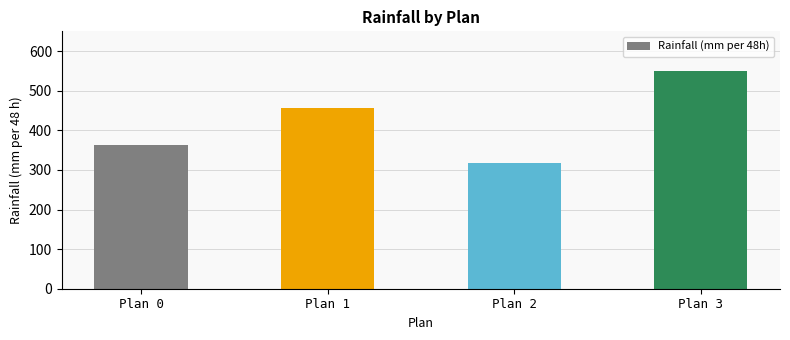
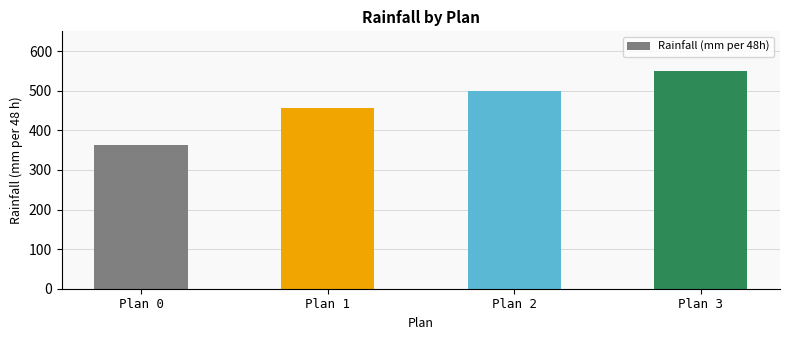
  {
    "Plan 0": 360,
    "Plan 1": 460,
-   "Plan 2": 320,
+   "Plan 2": 500,
    "Plan 3": 550
  }
